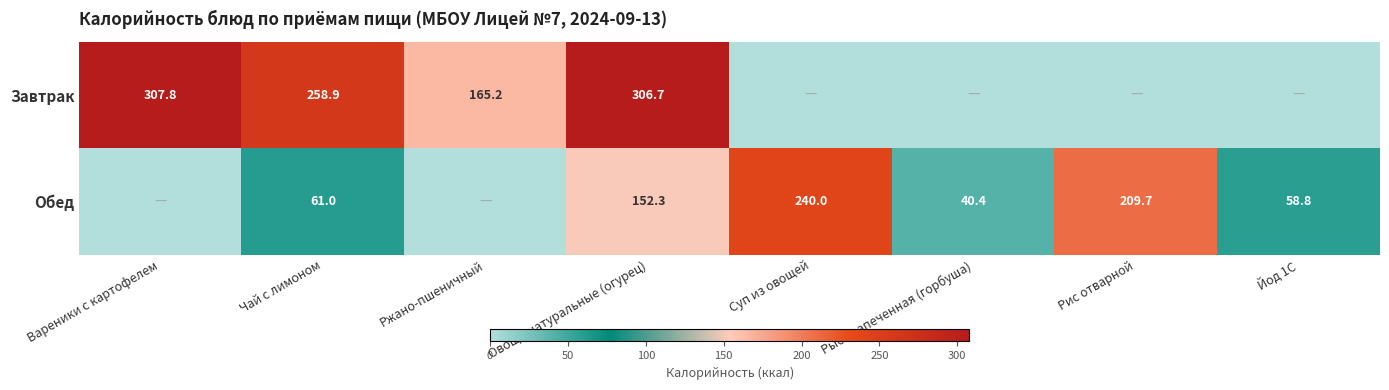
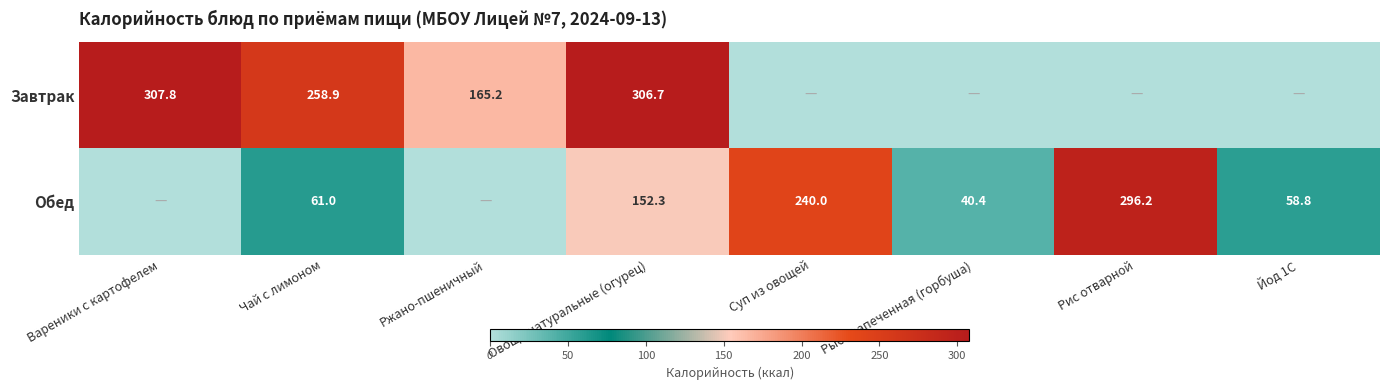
  {
    "Завтрак": {
      "Вареники с картофелем": 307.8,
      "Чай с лимоном": 258.9,
      "Ржано-пшеничный": 165.2,
      "Овощи натуральные (огурец)": 306.7
    },
    "Обед": {
      "Чай с лимоном": 61.0,
      "Овощи натуральные (огурец)": 152.3,
      "Суп из овощей": 240.0,
      "Рыба запеченная (горбуша)": 40.4,
-     "Рис отварной": 209.7,
+     "Рис отварной": 296.2,
      "Йод 1С": 58.8
    }
  }
